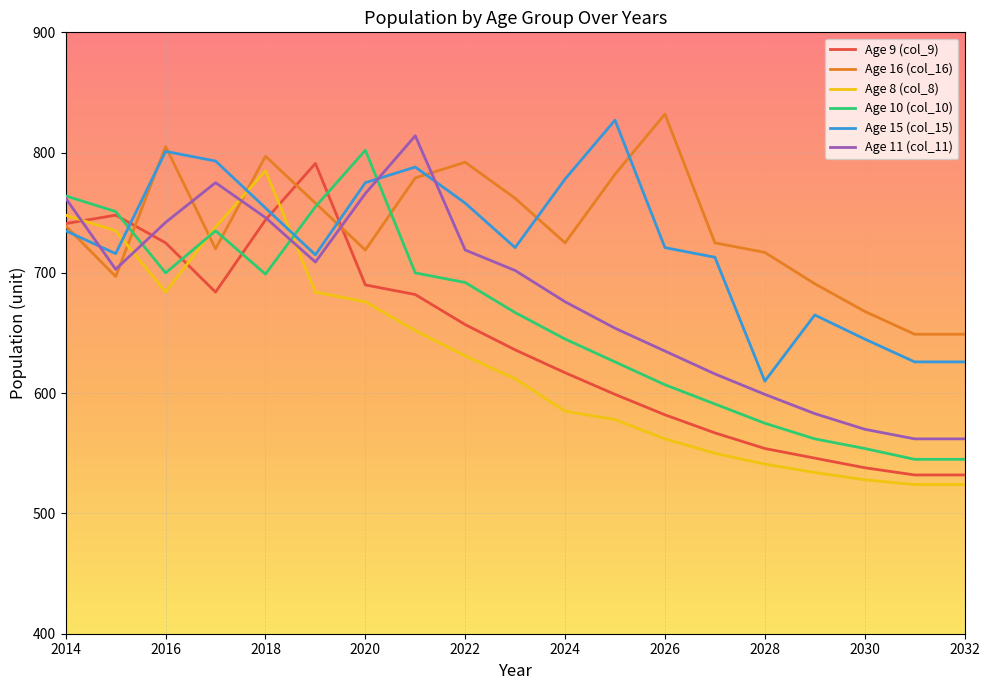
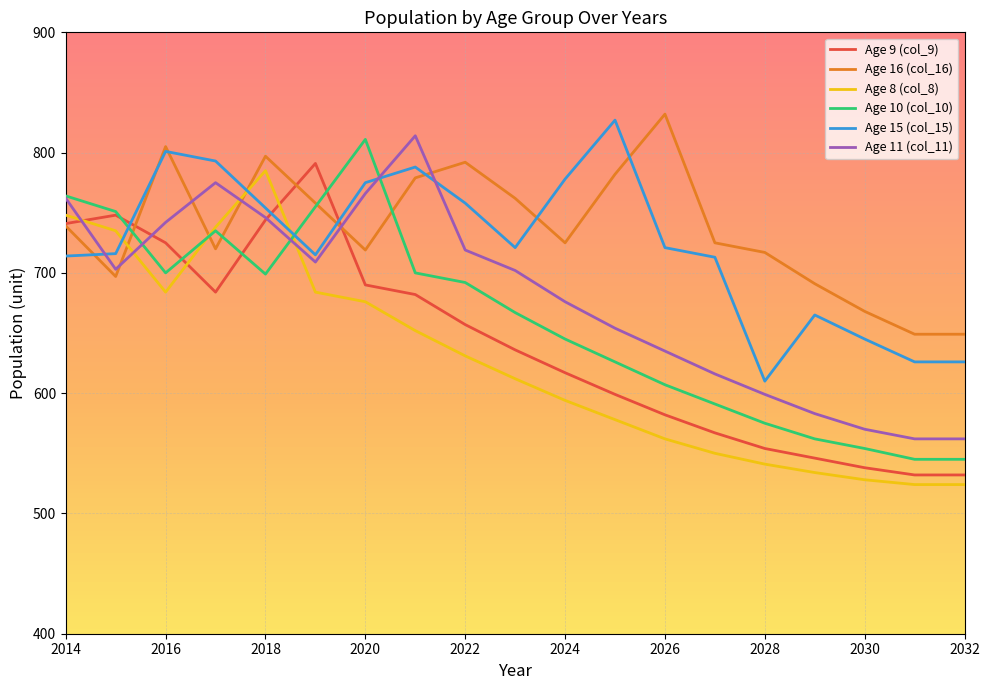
  {
    "Age 8 (col_8)": {
      "2014": 748,
      "2016": 684,
      "2018": 785,
      "2020": 676,
      "2022": 631,
-     "2024": 585,
+     "2024": 594,
      "2026": 562,
      "2028": 541,
      "2030": 528,
      "2032": 524
    },
    "Age 10 (col_10)": {
      "2016": 700,
      "2018": 699,
-     "2020": 802,
+     "2020": 811,
      "2022": 692,
      "2024": 645,
      "2026": 607,
      "2028": 575,
      "2030": 554,
      "2032": 545
    },
    "Age 15 (col_15)": {
-     "2014": 735,
+     "2014": 714,
      "2016": 801,
      "2018": 754,
      "2020": 775,
      "2022": 758,
      "2024": 778,
      "2026": 721,
      "2028": 610,
      "2030": 645,
      "2032": 626
    },
    "Age 11 (col_11)": {
      "2016": 742,
      "2020": 766,
      "2022": 719,
      "2024": 676,
      "2026": 635,
      "2028": 599,
      "2030": 570,
      "2032": 562
    }
  }
